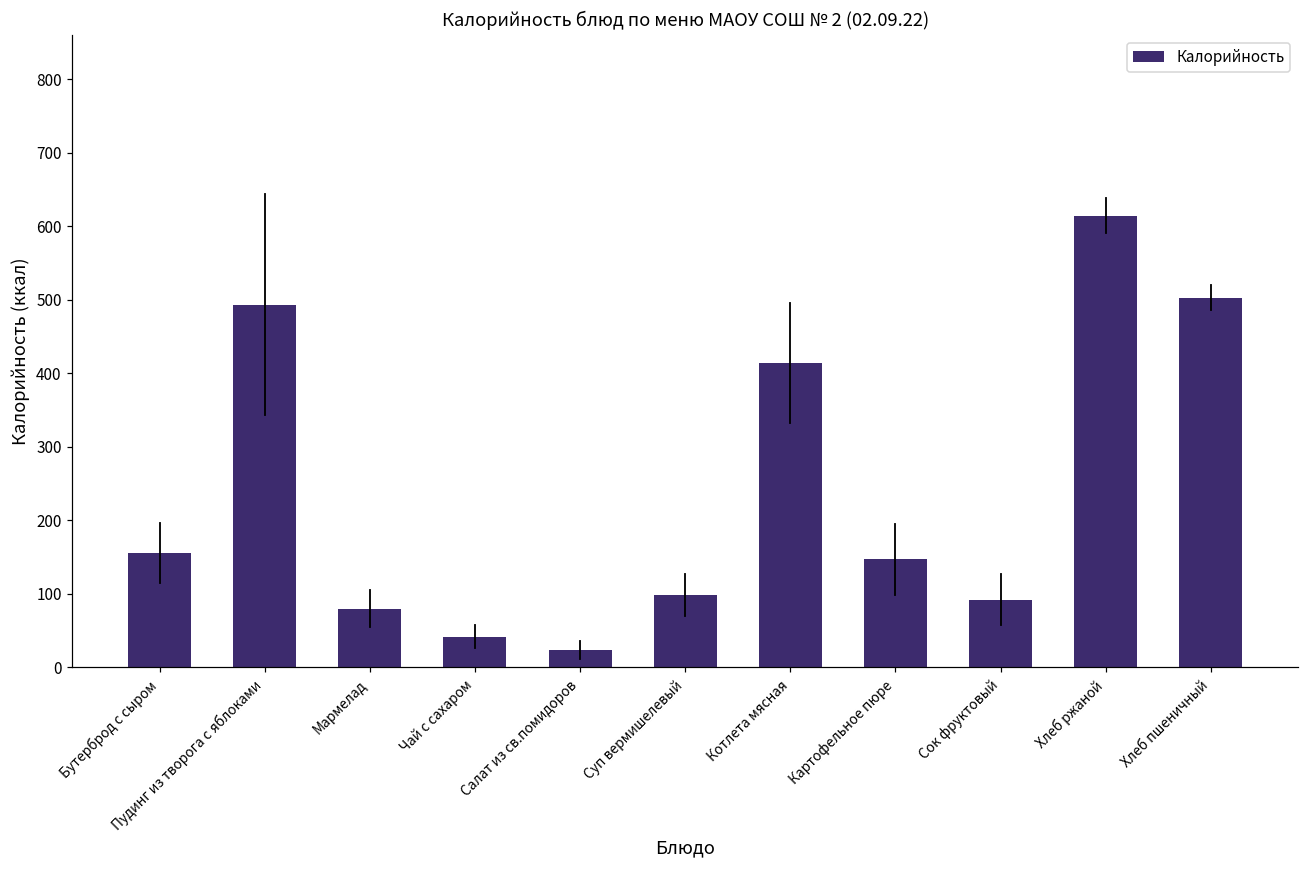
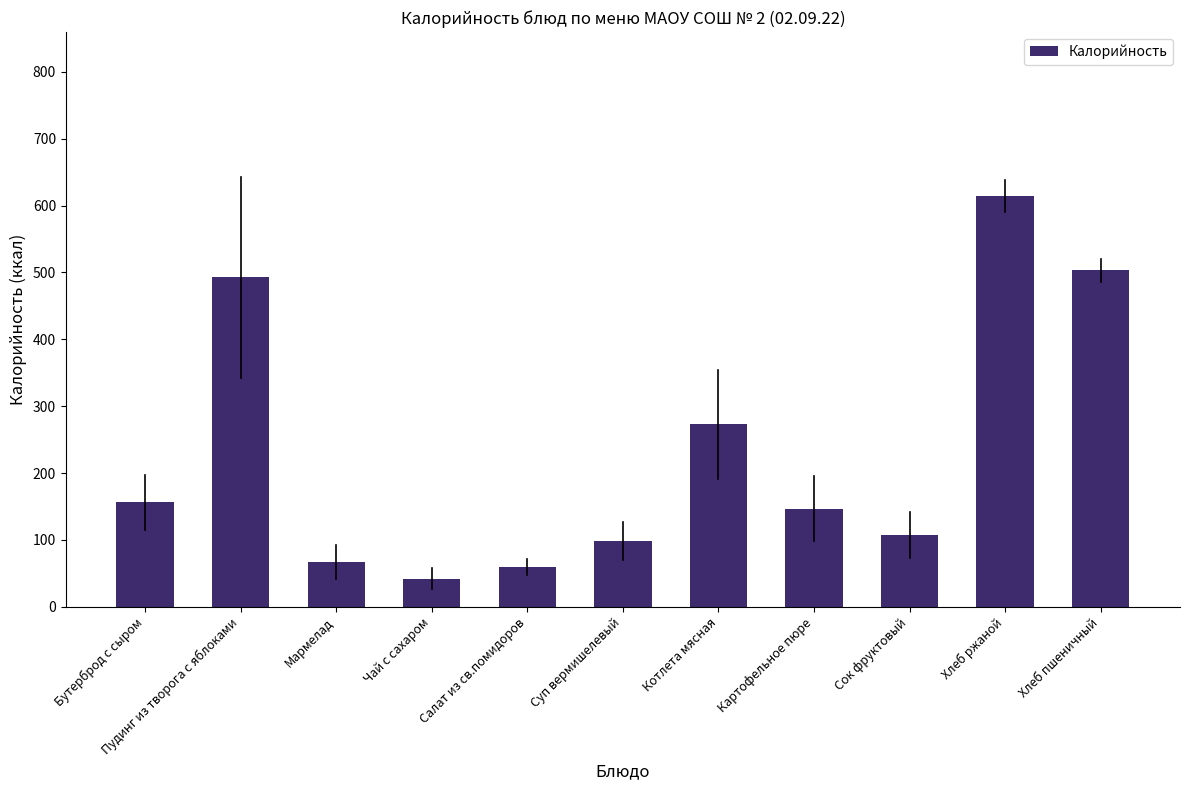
  {
    "Калорийность": {
      "Бутерброд с сыром": 160,
      "Пудинг из творога с яблоками": 490,
-     "Мармелад": 80,
+     "Мармелад": 70,
      "Чай с сахаром": 40,
-     "Салат из св.помидоров": 20,
+     "Салат из св.помидоров": 60,
      "Суп вермишелевый": 100,
-     "Котлета мясная": 410,
+     "Котлета мясная": 270,
      "Картофельное пюре": 150,
-     "Сок фруктовый": 90,
+     "Сок фруктовый": 110,
      "Хлеб ржаной": 610,
      "Хлеб пшеничный": 500
    }
  }
